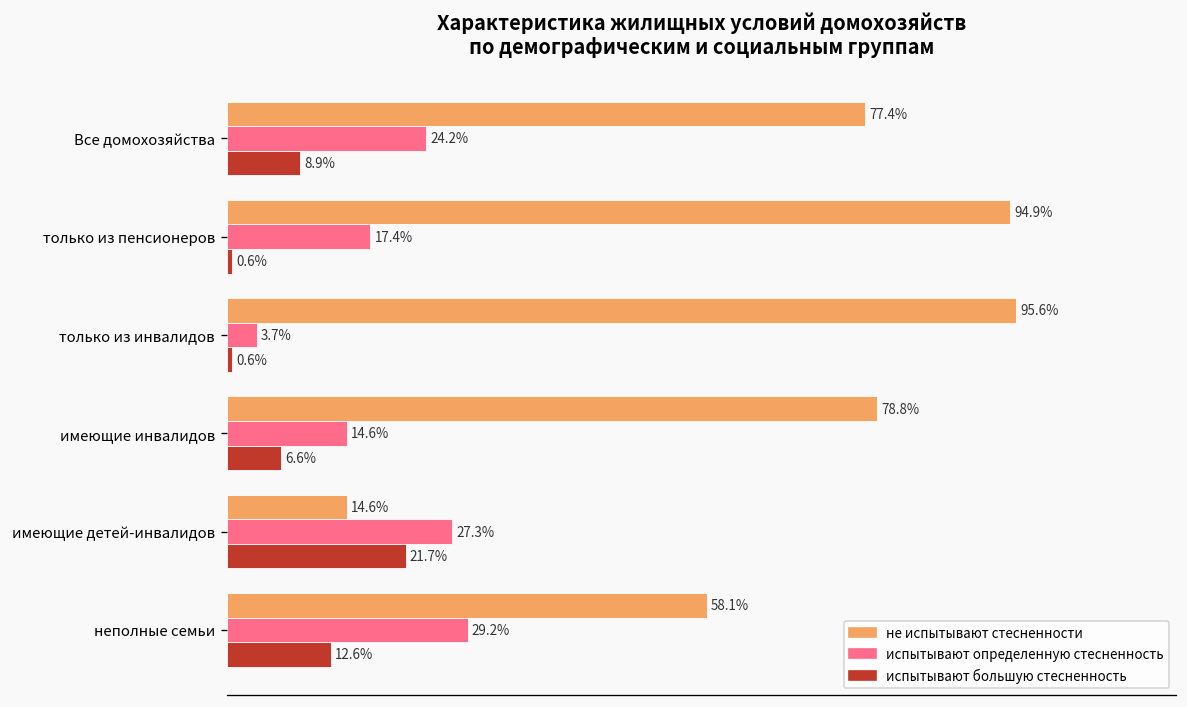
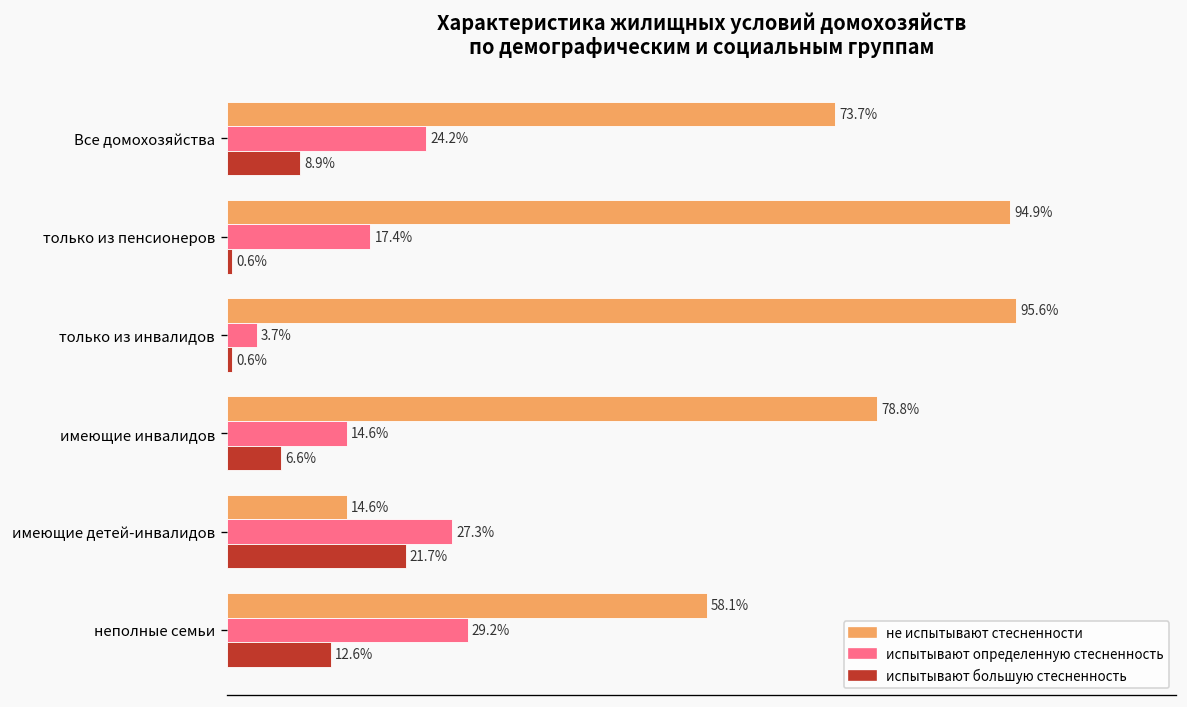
  {
    "не испытывают стесненности": {
-     "Все домохозяйства": "77.4%",
+     "Все домохозяйства": "73.7%",
      "только из пенсионеров": "94.9%",
      "только из инвалидов": "95.6%",
      "имеющие инвалидов": "78.8%",
      "имеющие детей-инвалидов": "14.6%",
      "неполные семьи": "58.1%"
    },
    "испытывают определенную стесненность": {
      "Все домохозяйства": "24.2%",
      "только из пенсионеров": "17.4%",
      "только из инвалидов": "3.7%",
      "имеющие инвалидов": "14.6%",
      "имеющие детей-инвалидов": "27.3%",
      "неполные семьи": "29.2%"
    },
    "испытывают большую стесненность": {
      "Все домохозяйства": "8.9%",
      "только из пенсионеров": "0.6%",
      "только из инвалидов": "0.6%",
      "имеющие инвалидов": "6.6%",
      "имеющие детей-инвалидов": "21.7%",
      "неполные семьи": "12.6%"
    }
  }
